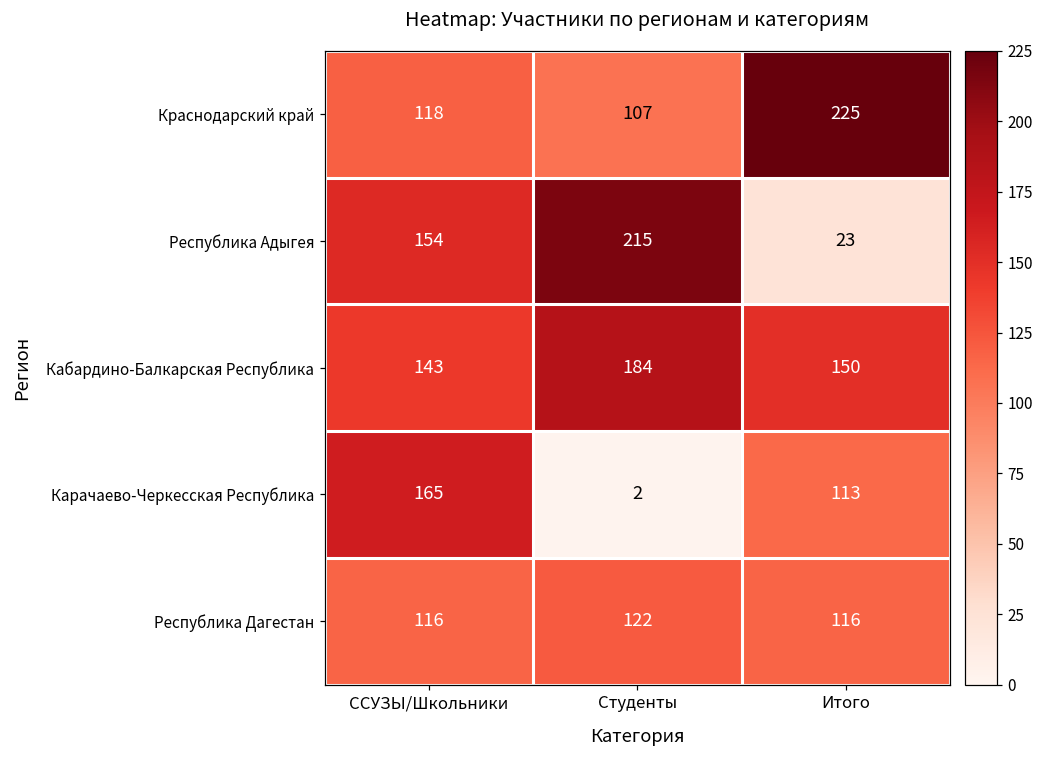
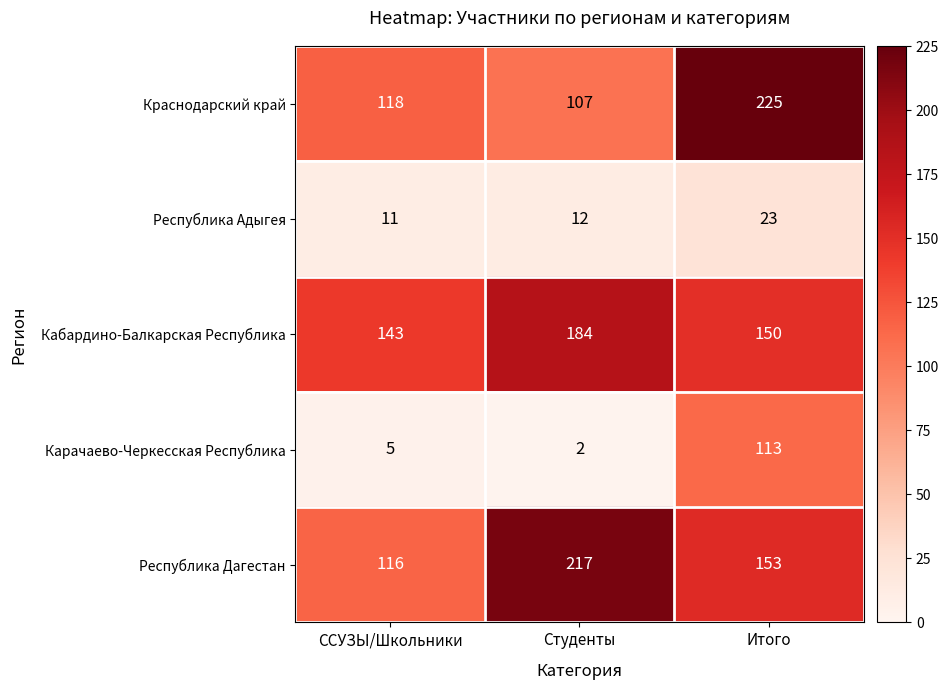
  {
    "Краснодарский край": {
      "ССУЗЫ/Школьники": 118,
      "Студенты": 107,
      "Итого": 225
    },
    "Республика Адыгея": {
-     "ССУЗЫ/Школьники": 154,
-     "Студенты": 215,
+     "ССУЗЫ/Школьники": 11,
+     "Студенты": 12,
      "Итого": 23
    },
    "Кабардино-Балкарская Республика": {
      "ССУЗЫ/Школьники": 143,
      "Студенты": 184,
      "Итого": 150
    },
    "Карачаево-Черкесская Республика": {
-     "ССУЗЫ/Школьники": 165,
+     "ССУЗЫ/Школьники": 5,
      "Студенты": 2,
      "Итого": 113
    },
    "Республика Дагестан": {
      "ССУЗЫ/Школьники": 116,
-     "Студенты": 122,
-     "Итого": 116
+     "Студенты": 217,
+     "Итого": 153
    }
  }
